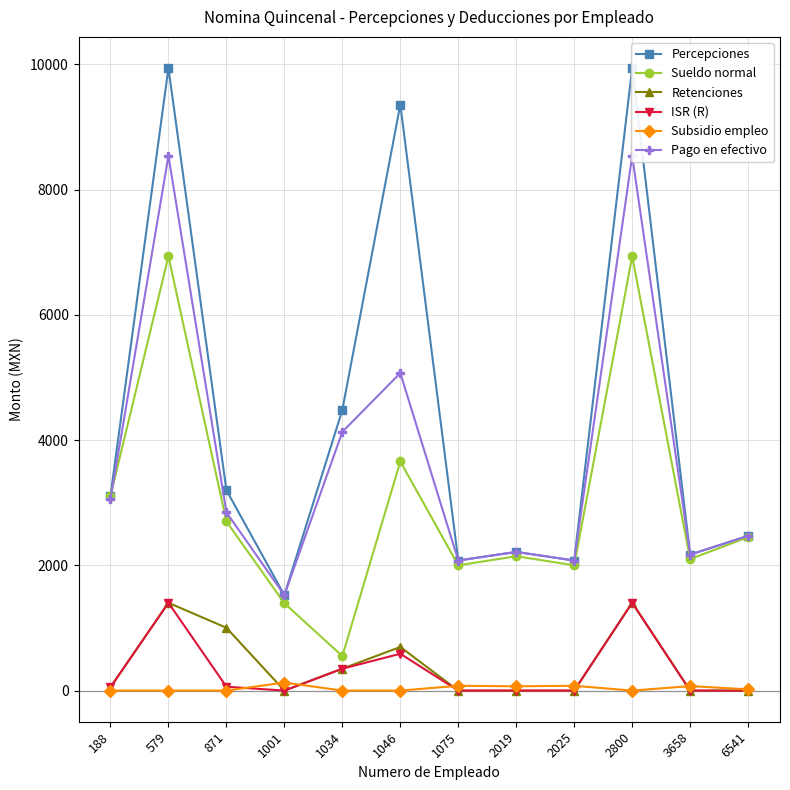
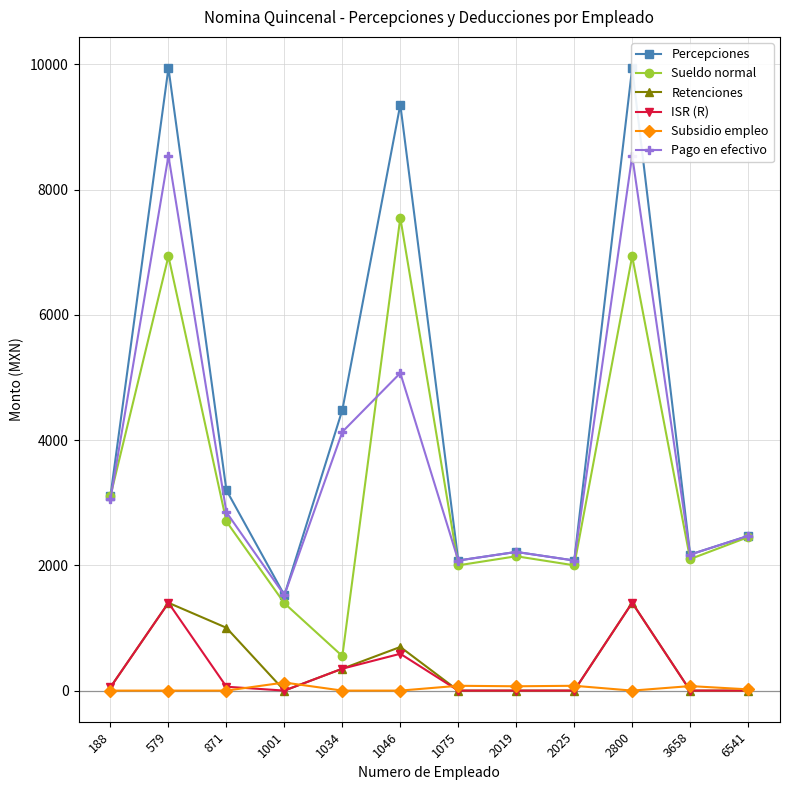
  {
    "Percepciones": {
      "579": 9900,
      "871": 3200,
      "1034": 4500,
      "1046": 9400
    },
    "Sueldo normal": {
      "579": 6900,
      "871": 2700,
      "1001": 1400,
      "1034": 600,
-     "1046": 3700,
+     "1046": 7500,
      "1075": 2000,
      "2019": 2100,
      "2025": 2000,
      "2800": 6900,
      "3658": 2100
    },
    "Retenciones": {
      "871": 1000,
      "1046": 700
    },
    "ISR (R)": {
      "871": 100,
      "1046": 600
    },
    "Subsidio empleo": {
      "188": 0,
      "579": 0,
      "871": 0,
      "1001": 100,
      "1034": 0,
      "1046": 0,
      "1075": 100,
      "2019": 100,
      "2025": 100,
      "2800": 0,
      "3658": 100
    },
    "Pago en efectivo": {
      "188": 3100,
      "579": 8500,
      "871": 2800,
      "1034": 4100,
      "1046": 5100
    }
  }
